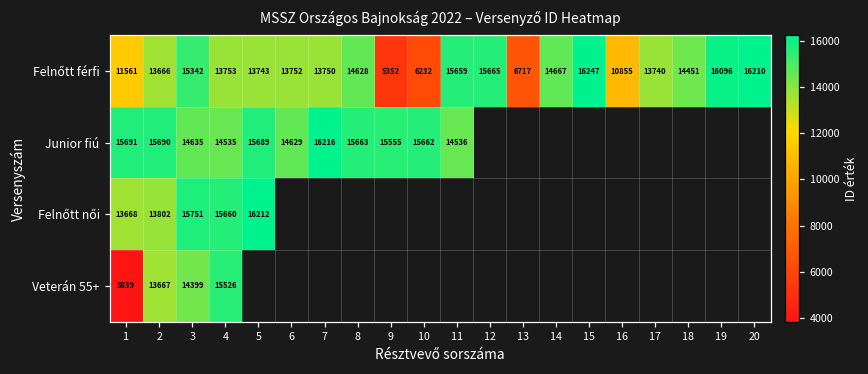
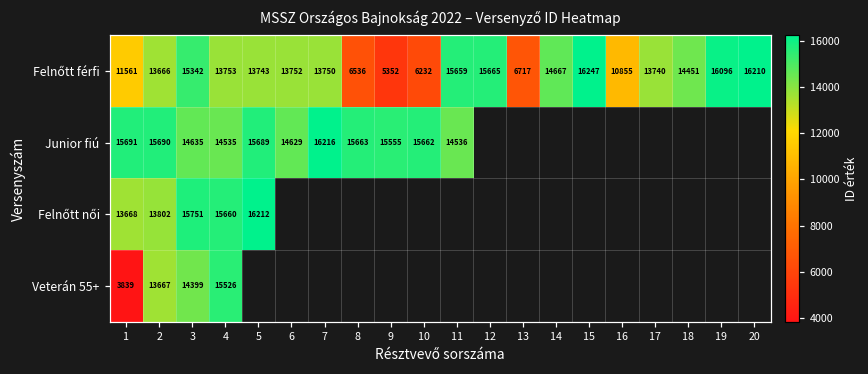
  {
    "Felnőtt férfi": {
      "1": 11561,
      "2": 13666,
      "3": 15342,
      "4": 13753,
      "5": 13743,
      "6": 13752,
      "7": 13750,
-     "8": 14628,
+     "8": 6536,
      "9": 5352,
      "10": 6232,
      "11": 15659,
      "12": 15665,
      "13": 6717,
      "14": 14667,
      "15": 16247,
      "16": 10855,
      "17": 13740,
      "18": 14451,
      "19": 16096,
      "20": 16210
    },
    "Junior fiú": {
      "1": 15691,
      "2": 15690,
      "3": 14635,
      "4": 14535,
      "5": 15689,
      "6": 14629,
      "7": 16216,
      "8": 15663,
      "9": 15555,
      "10": 15662,
      "11": 14536
    },
    "Felnőtt női": {
      "1": 13668,
      "2": 13802,
      "3": 15751,
      "4": 15660,
      "5": 16212
    },
    "Veterán 55+": {
      "1": 3839,
      "2": 13667,
      "3": 14399,
      "4": 15526
    }
  }
